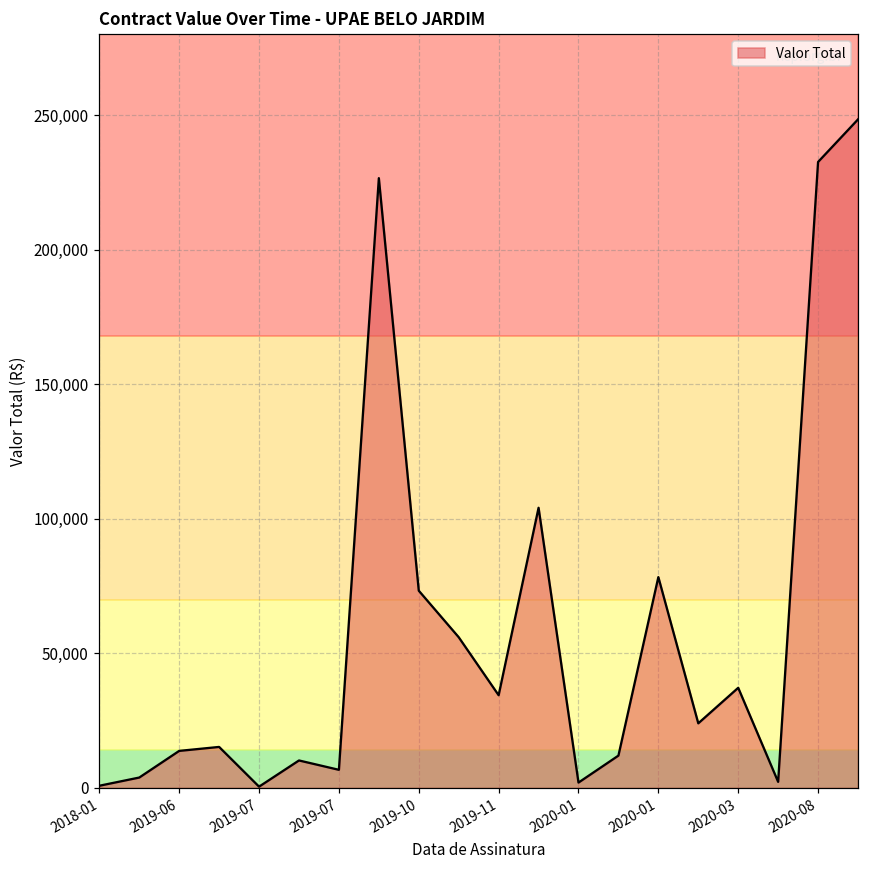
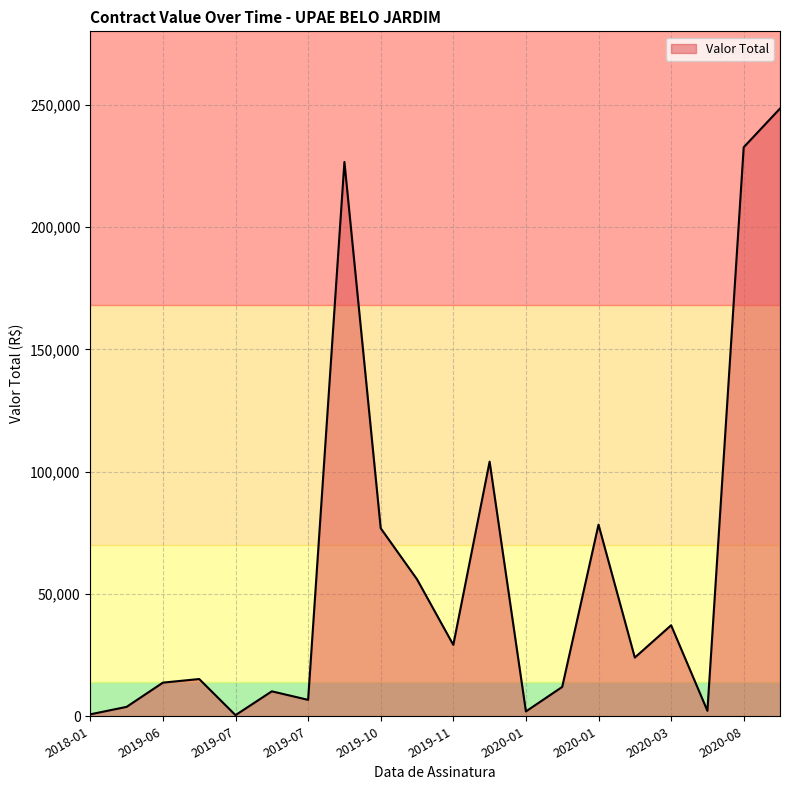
  {
    "2018-01": "1,000",
    "2019-06": "14,000",
-   "2019-10": "73,000",
-   "2019-11": "34,000",
+   "2019-10": "77,000",
+   "2019-11": "29,000",
    "2020-03": "37,000",
    "2020-08": "233,000"
  }
